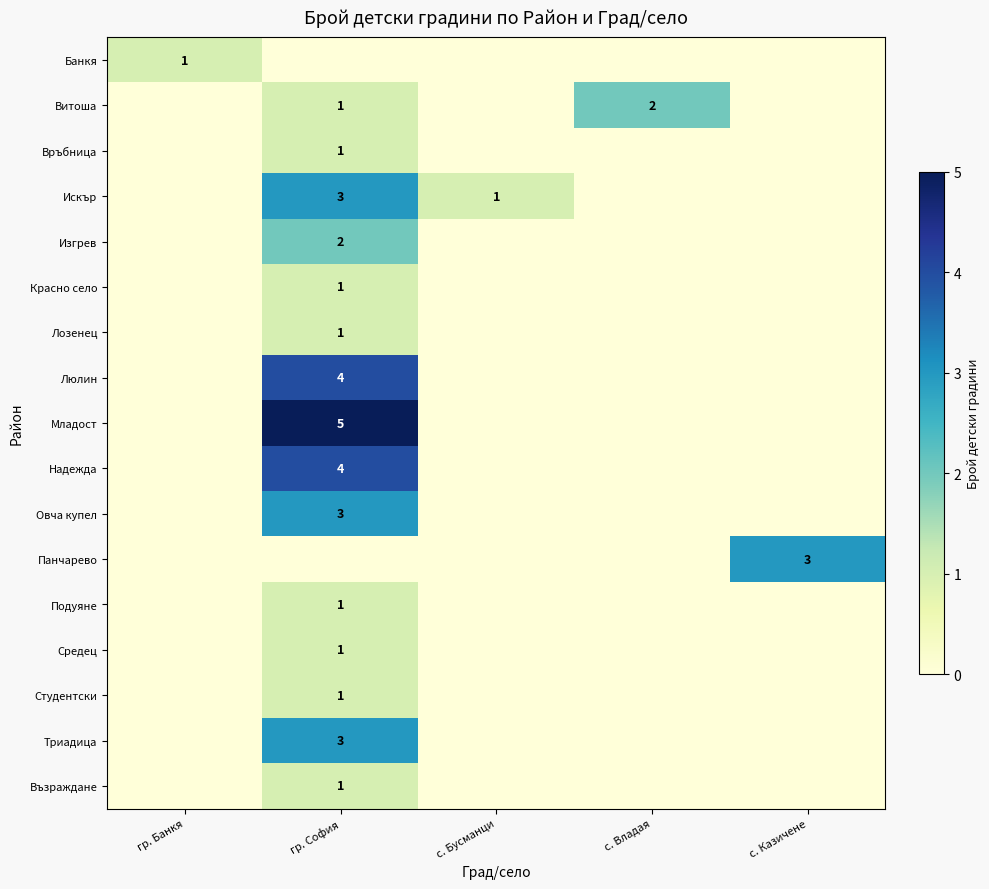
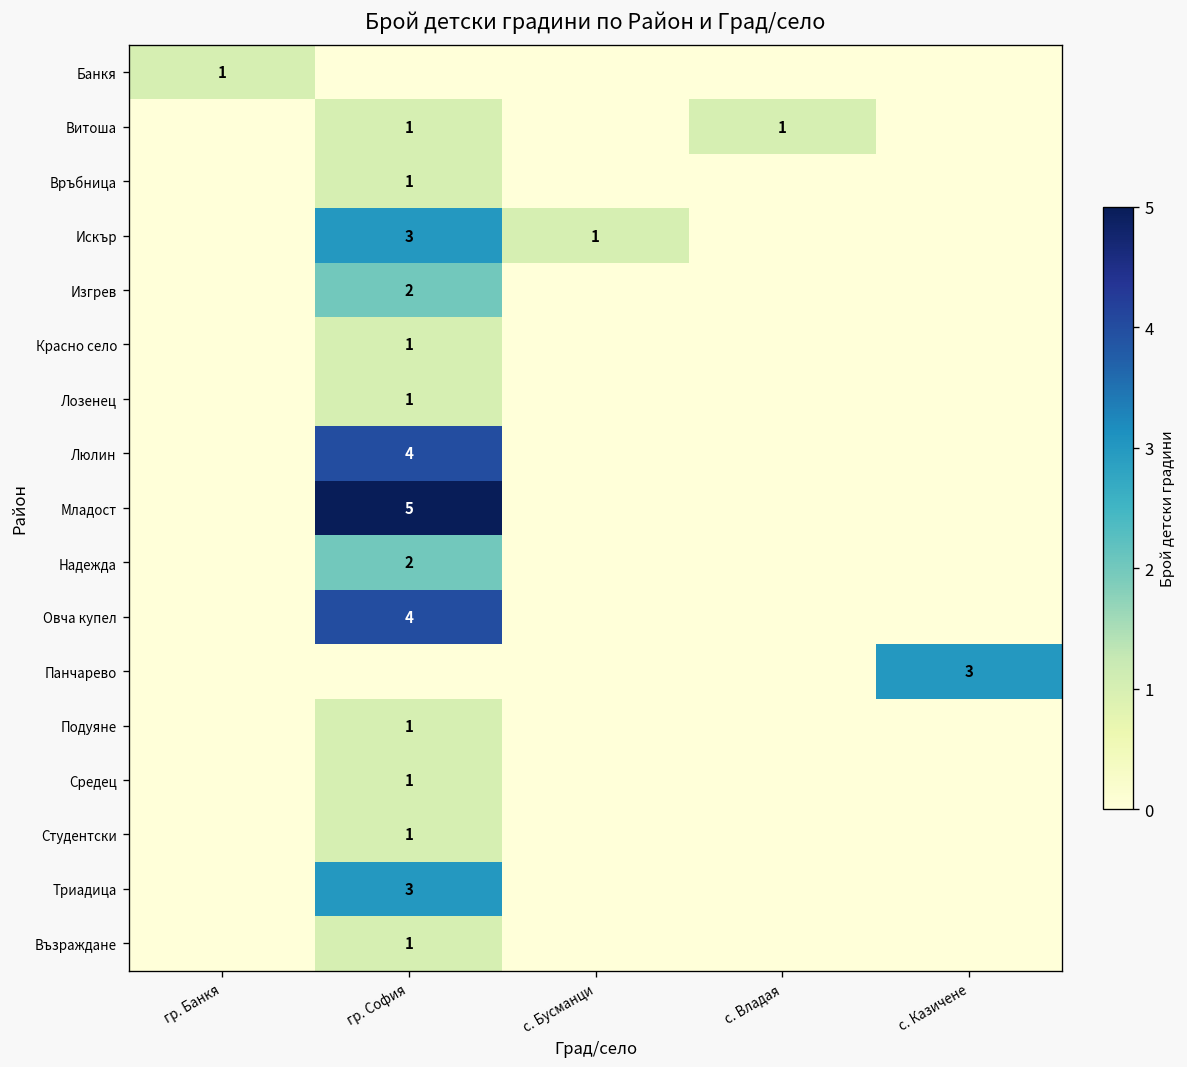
  {
    "Банкя": {
      "гр. Банкя": 1
    },
    "Витоша": {
      "гр. София": 1,
-     "с. Владая": 2
+     "с. Владая": 1
    },
    "Връбница": {
      "гр. София": 1
    },
    "Искър": {
      "гр. София": 3,
      "с. Бусманци": 1
    },
    "Изгрев": {
      "гр. София": 2
    },
    "Красно село": {
      "гр. София": 1
    },
    "Лозенец": {
      "гр. София": 1
    },
    "Люлин": {
      "гр. София": 4
    },
    "Младост": {
      "гр. София": 5
    },
    "Надежда": {
-     "гр. София": 4
+     "гр. София": 2
    },
    "Овча купел": {
-     "гр. София": 3
+     "гр. София": 4
    },
    "Панчарево": {
      "с. Казичене": 3
    },
    "Подуяне": {
      "гр. София": 1
    },
    "Средец": {
      "гр. София": 1
    },
    "Студентски": {
      "гр. София": 1
    },
    "Триадица": {
      "гр. София": 3
    },
    "Възраждане": {
      "гр. София": 1
    }
  }
